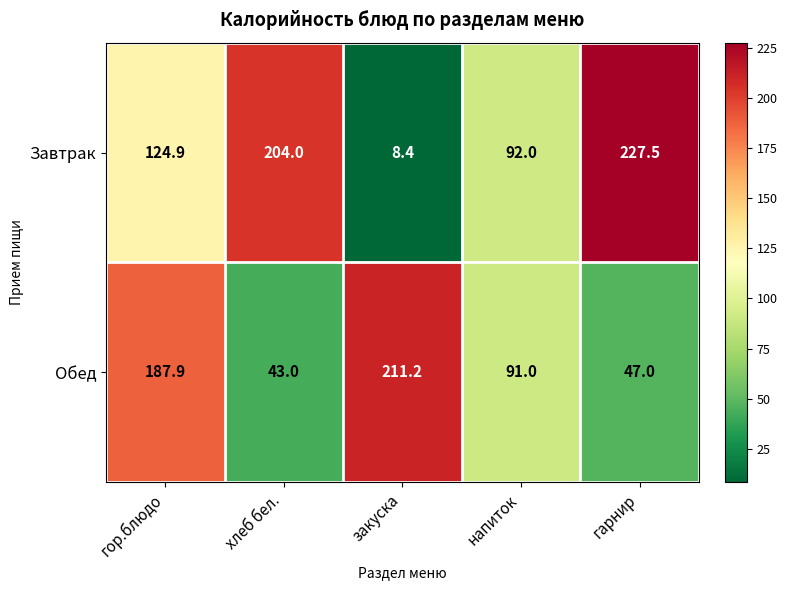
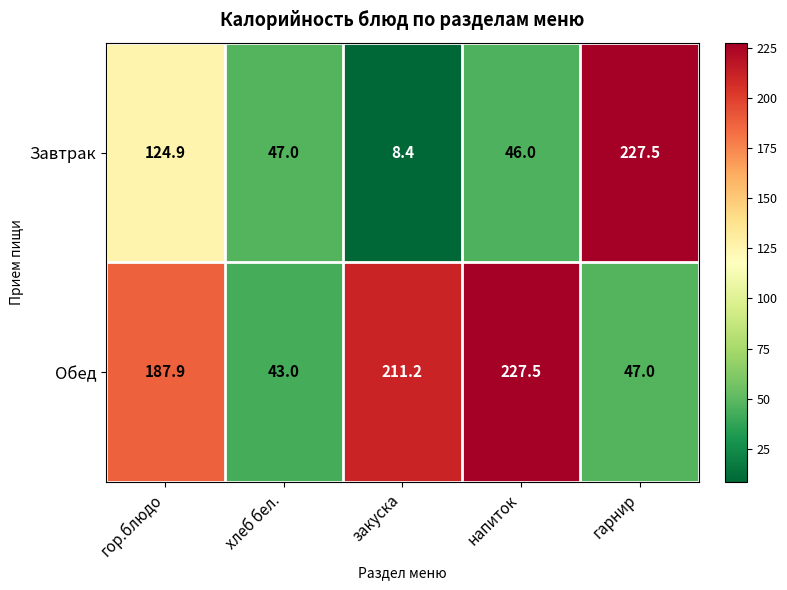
  {
    "Завтрак": {
      "гор.блюдо": 124.9,
-     "хлеб бел.": 204.0,
+     "хлеб бел.": 47.0,
      "закуска": 8.4,
-     "напиток": 92.0,
+     "напиток": 46.0,
      "гарнир": 227.5
    },
    "Обед": {
      "гор.блюдо": 187.9,
      "хлеб бел.": 43.0,
      "закуска": 211.2,
-     "напиток": 91.0,
+     "напиток": 227.5,
      "гарнир": 47.0
    }
  }
